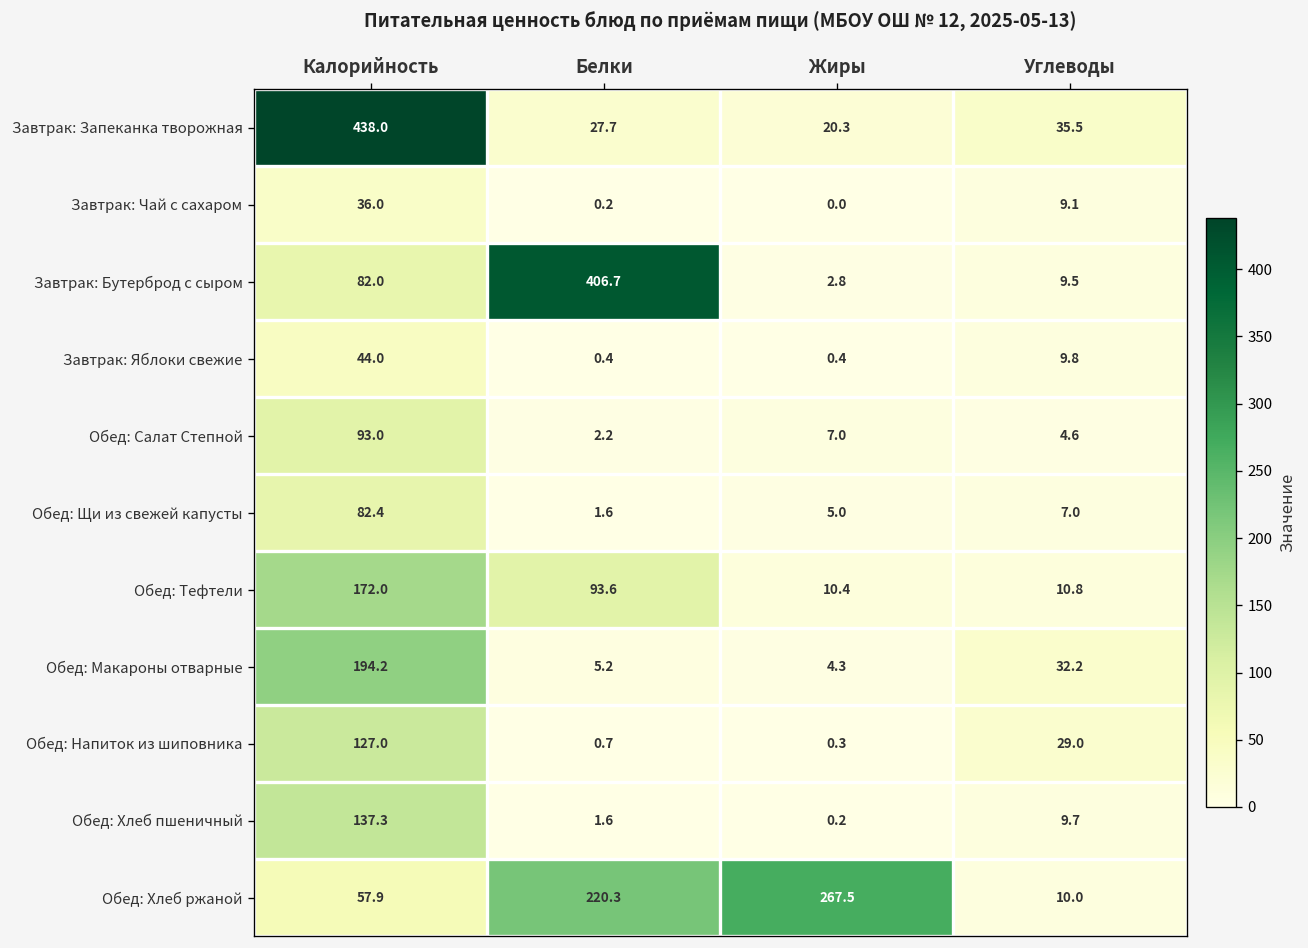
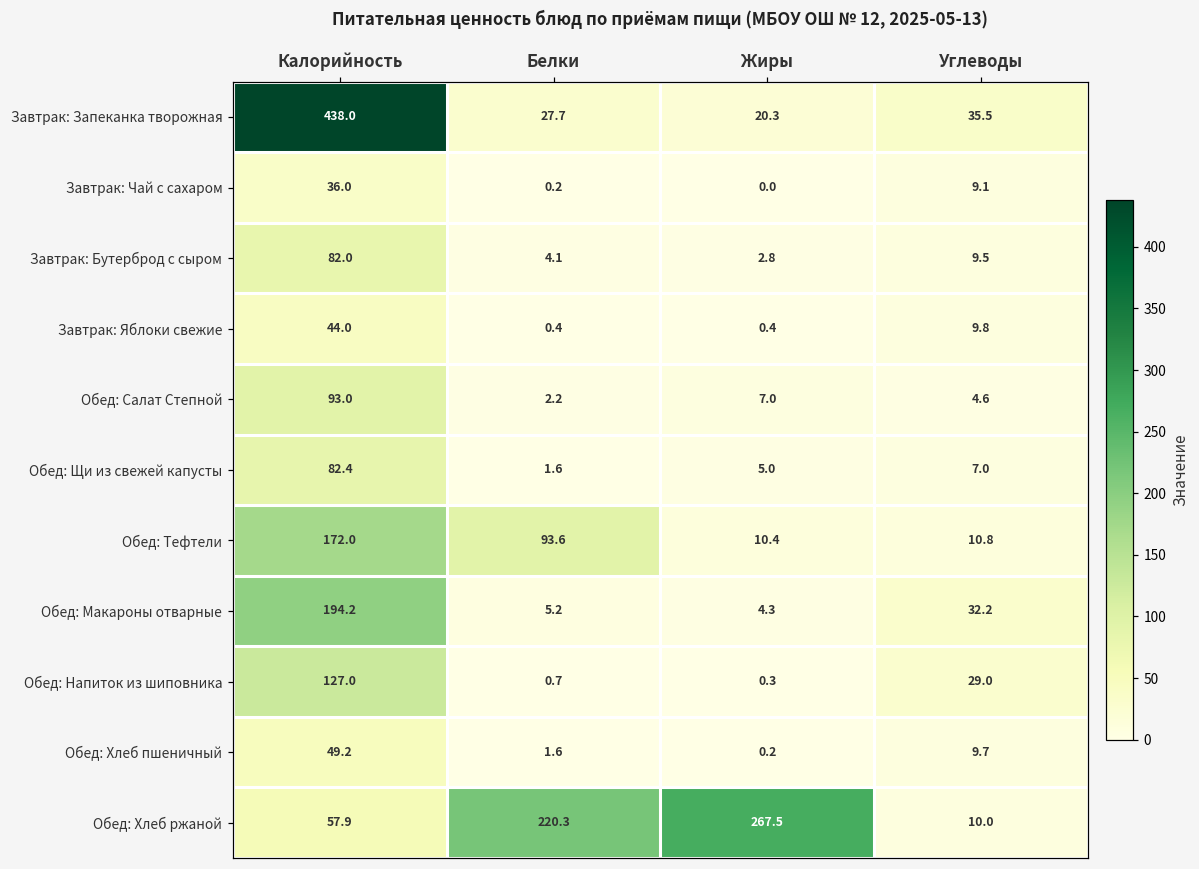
  {
    "Завтрак: Запеканка творожная": {
      "Калорийность": 438.0,
      "Белки": 27.7,
      "Жиры": 20.3,
      "Углеводы": 35.5
    },
    "Завтрак: Чай с сахаром": {
      "Калорийность": 36.0,
      "Белки": 0.2,
      "Жиры": 0.0,
      "Углеводы": 9.1
    },
    "Завтрак: Бутерброд с сыром": {
      "Калорийность": 82.0,
-     "Белки": 406.7,
+     "Белки": 4.1,
      "Жиры": 2.8,
      "Углеводы": 9.5
    },
    "Завтрак: Яблоки свежие": {
      "Калорийность": 44.0,
      "Белки": 0.4,
      "Жиры": 0.4,
      "Углеводы": 9.8
    },
    "Обед: Салат Степной": {
      "Калорийность": 93.0,
      "Белки": 2.2,
      "Жиры": 7.0,
      "Углеводы": 4.6
    },
    "Обед: Щи из свежей капусты": {
      "Калорийность": 82.4,
      "Белки": 1.6,
      "Жиры": 5.0,
      "Углеводы": 7.0
    },
    "Обед: Тефтели": {
      "Калорийность": 172.0,
      "Белки": 93.6,
      "Жиры": 10.4,
      "Углеводы": 10.8
    },
    "Обед: Макароны отварные": {
      "Калорийность": 194.2,
      "Белки": 5.2,
      "Жиры": 4.3,
      "Углеводы": 32.2
    },
    "Обед: Напиток из шиповника": {
      "Калорийность": 127.0,
      "Белки": 0.7,
      "Жиры": 0.3,
      "Углеводы": 29.0
    },
    "Обед: Хлеб пшеничный": {
-     "Калорийность": 137.3,
+     "Калорийность": 49.2,
      "Белки": 1.6,
      "Жиры": 0.2,
      "Углеводы": 9.7
    },
    "Обед: Хлеб ржаной": {
      "Калорийность": 57.9,
      "Белки": 220.3,
      "Жиры": 267.5,
      "Углеводы": 10.0
    }
  }
